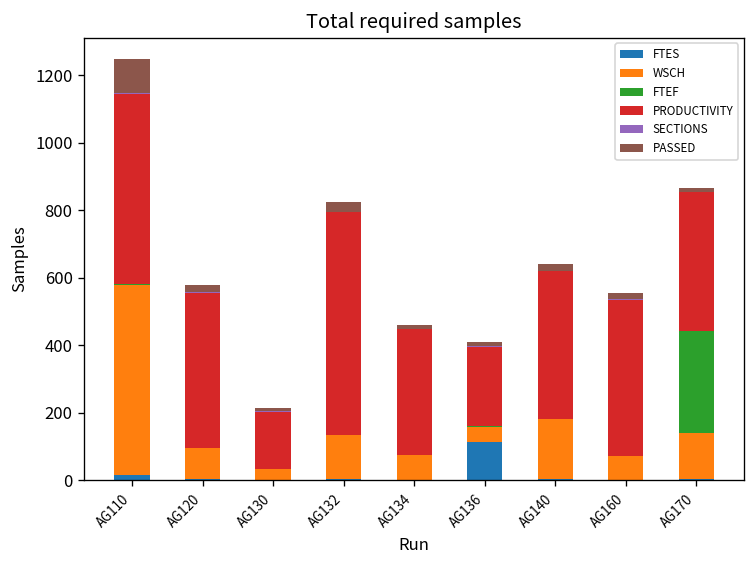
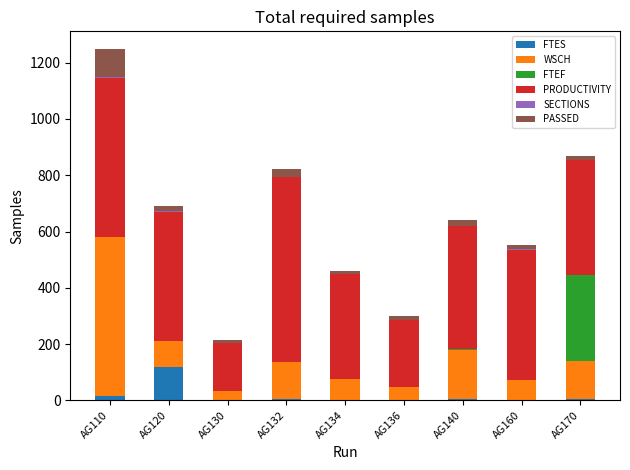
  {
    "FTES": {
      "AG110": 20,
-     "AG120": 0,
-     "AG136": 110
+     "AG120": 120,
+     "AG136": 0
    },
    "WSCH": {
      "AG110": 560,
      "AG120": 90,
      "AG130": 30,
      "AG132": 130,
      "AG134": 70,
      "AG136": 50,
      "AG140": 180,
      "AG160": 70,
      "AG170": 140
    },
    "FTEF": {
      "AG170": 310
    },
    "PRODUCTIVITY": {
      "AG110": 560,
      "AG120": 460,
      "AG130": 170,
      "AG132": 660,
      "AG134": 370,
      "AG136": 240,
      "AG140": 440,
      "AG160": 460,
      "AG170": 410
    },
    "PASSED": {
      "AG110": 100,
      "AG120": 20,
      "AG130": 10,
      "AG132": 30,
      "AG134": 10,
      "AG136": 10,
      "AG140": 20,
      "AG160": 20,
      "AG170": 10
    }
  }
